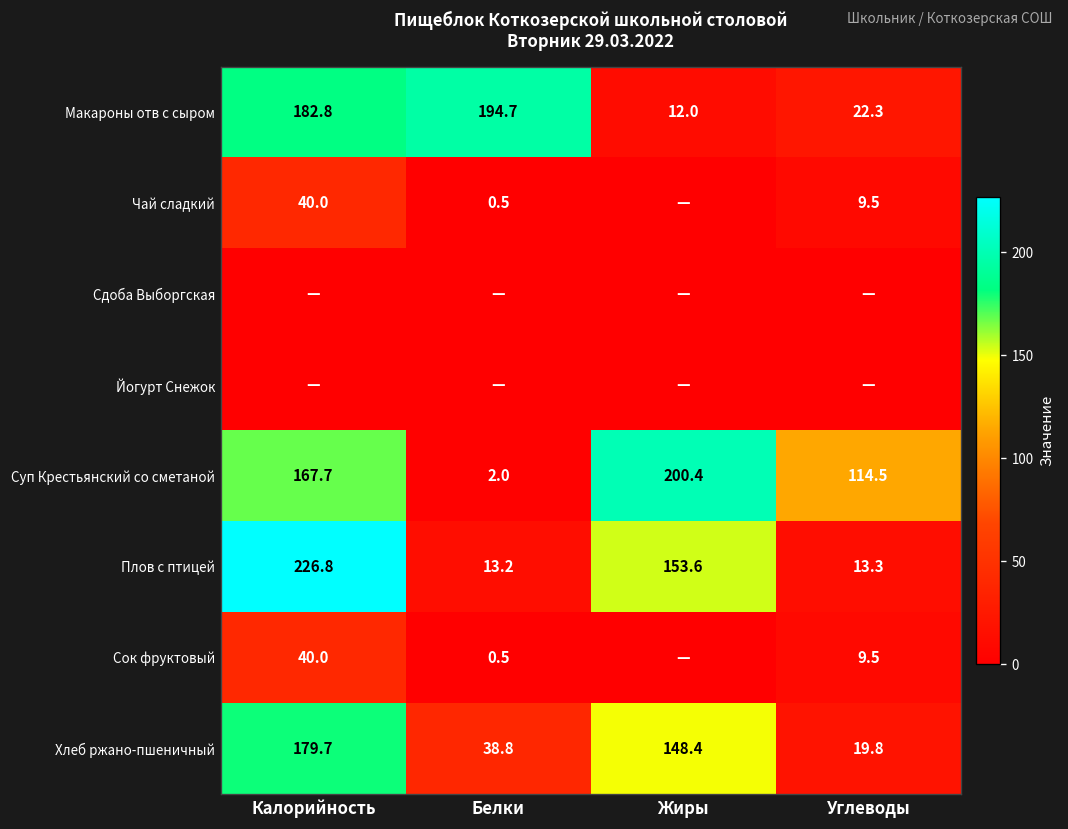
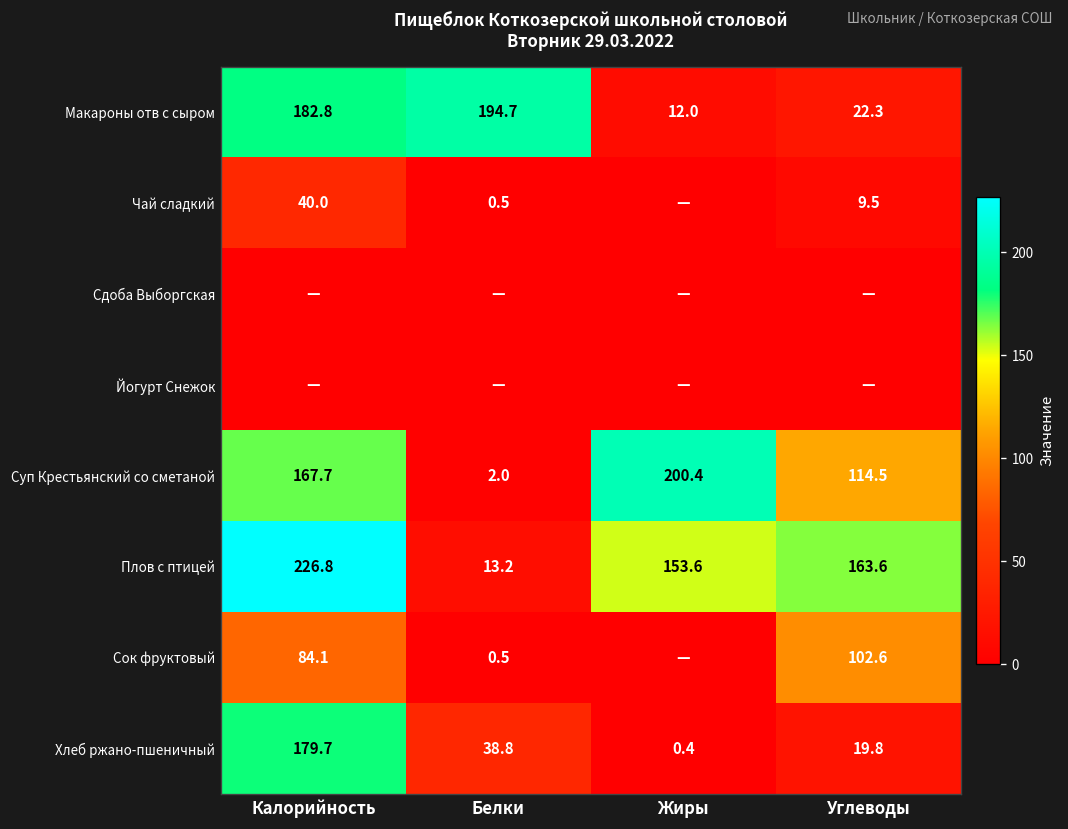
  {
    "Макароны отв с сыром": {
      "Калорийность": 182.8,
      "Белки": 194.7,
      "Жиры": 12.0,
      "Углеводы": 22.3
    },
    "Чай сладкий": {
      "Калорийность": 40.0,
      "Белки": 0.5,
      "Углеводы": 9.5
    },
    "Суп Крестьянский со сметаной": {
      "Калорийность": 167.7,
      "Белки": 2.0,
      "Жиры": 200.4,
      "Углеводы": 114.5
    },
    "Плов с птицей": {
      "Калорийность": 226.8,
      "Белки": 13.2,
      "Жиры": 153.6,
-     "Углеводы": 13.3
+     "Углеводы": 163.6
    },
    "Сок фруктовый": {
-     "Калорийность": 40.0,
+     "Калорийность": 84.1,
      "Белки": 0.5,
-     "Углеводы": 9.5
+     "Углеводы": 102.6
    },
    "Хлеб ржано-пшеничный": {
      "Калорийность": 179.7,
      "Белки": 38.8,
-     "Жиры": 148.4,
+     "Жиры": 0.4,
      "Углеводы": 19.8
    }
  }
